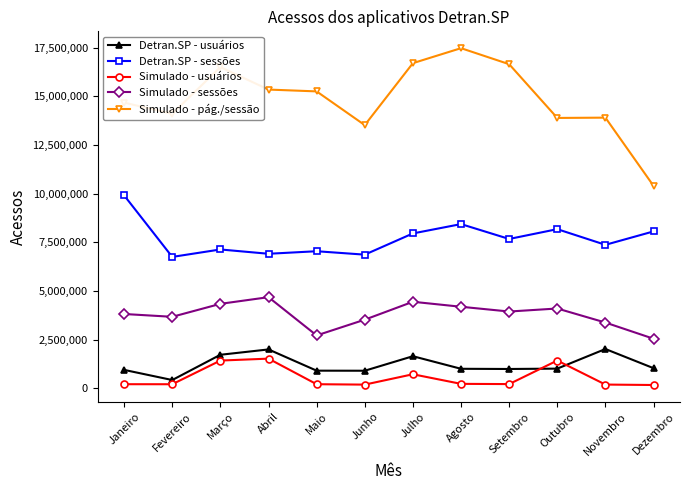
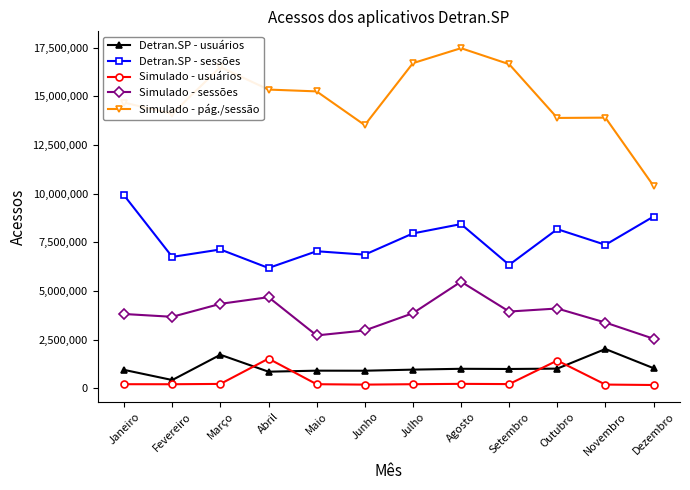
  {
    "Detran.SP - usuários": {
      "Janeiro": "1,000,000",
      "Fevereiro": "400,000",
      "Março": "1,700,000",
-     "Abril": "2,000,000",
+     "Abril": "900,000",
      "Maio": "900,000",
      "Junho": "900,000",
-     "Julho": "1,700,000",
+     "Julho": "1,000,000",
      "Agosto": "1,000,000",
      "Setembro": "1,000,000",
      "Outubro": "1,000,000",
      "Novembro": "2,000,000",
      "Dezembro": "1,000,000"
    },
    "Detran.SP - sessões": {
      "Janeiro": "9,900,000",
      "Fevereiro": "6,800,000",
      "Março": "7,100,000",
-     "Abril": "6,900,000",
+     "Abril": "6,200,000",
      "Maio": "7,000,000",
      "Junho": "6,900,000",
      "Julho": "8,000,000",
      "Agosto": "8,400,000",
-     "Setembro": "7,700,000",
+     "Setembro": "6,300,000",
      "Outubro": "8,200,000",
      "Novembro": "7,400,000",
-     "Dezembro": "8,100,000"
+     "Dezembro": "8,800,000"
    },
    "Simulado - usuários": {
      "Janeiro": "200,000",
      "Fevereiro": "200,000",
-     "Março": "1,400,000",
+     "Março": "200,000",
      "Abril": "1,500,000",
      "Maio": "200,000",
      "Junho": "200,000",
-     "Julho": "700,000",
+     "Julho": "200,000",
      "Agosto": "200,000",
      "Setembro": "200,000",
      "Outubro": "1,400,000",
      "Novembro": "200,000",
      "Dezembro": "200,000"
    },
    "Simulado - sessões": {
      "Janeiro": "3,800,000",
      "Fevereiro": "3,700,000",
      "Março": "4,300,000",
      "Abril": "4,700,000",
      "Maio": "2,700,000",
-     "Junho": "3,500,000",
-     "Julho": "4,500,000",
-     "Agosto": "4,200,000",
+     "Junho": "3,000,000",
+     "Julho": "3,900,000",
+     "Agosto": "5,500,000",
      "Setembro": "3,900,000",
      "Outubro": "4,100,000",
      "Novembro": "3,400,000",
      "Dezembro": "2,600,000"
    },
    "Simulado - pág./sessão": {
      "Abril": "15,300,000",
      "Maio": "15,300,000",
      "Junho": "13,500,000",
      "Julho": "16,700,000",
      "Agosto": "17,500,000",
      "Setembro": "16,700,000",
      "Outubro": "13,900,000",
      "Novembro": "13,900,000",
      "Dezembro": "10,400,000"
    }
  }
